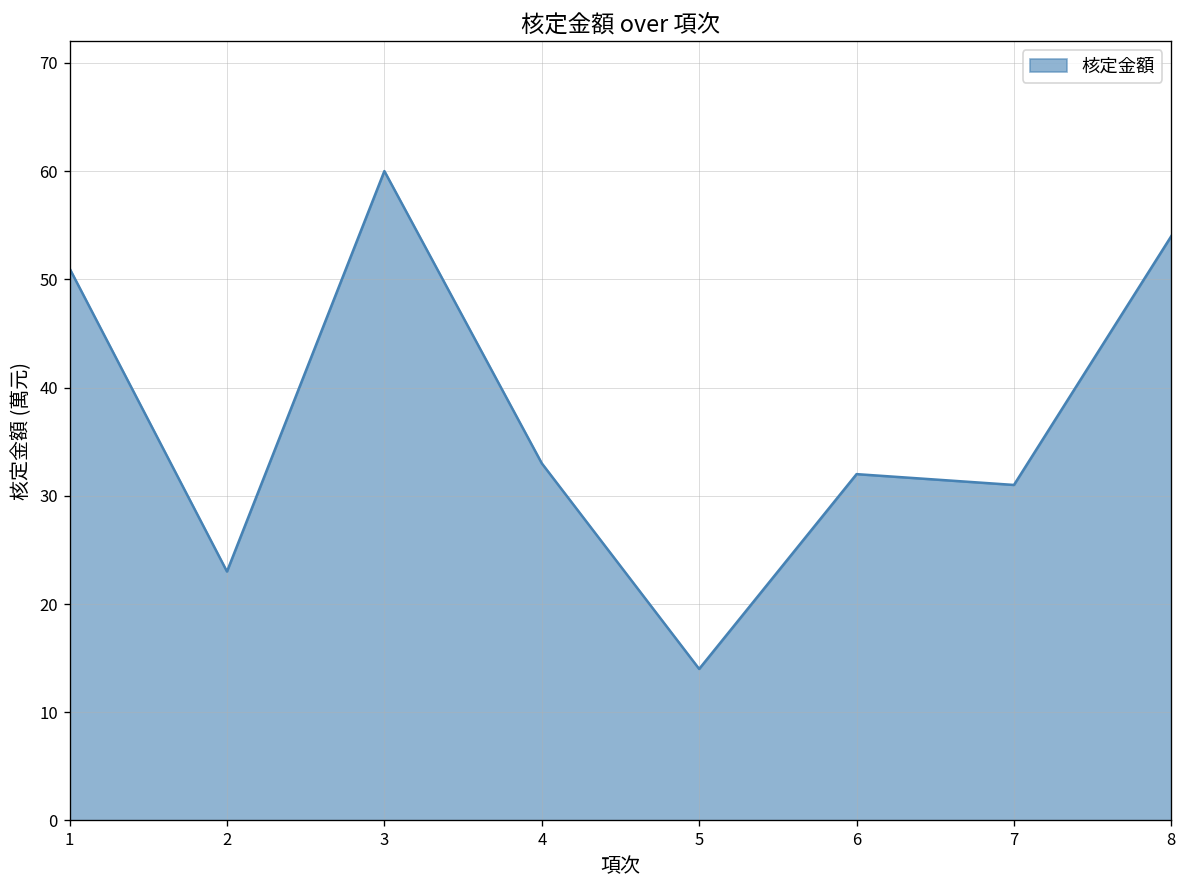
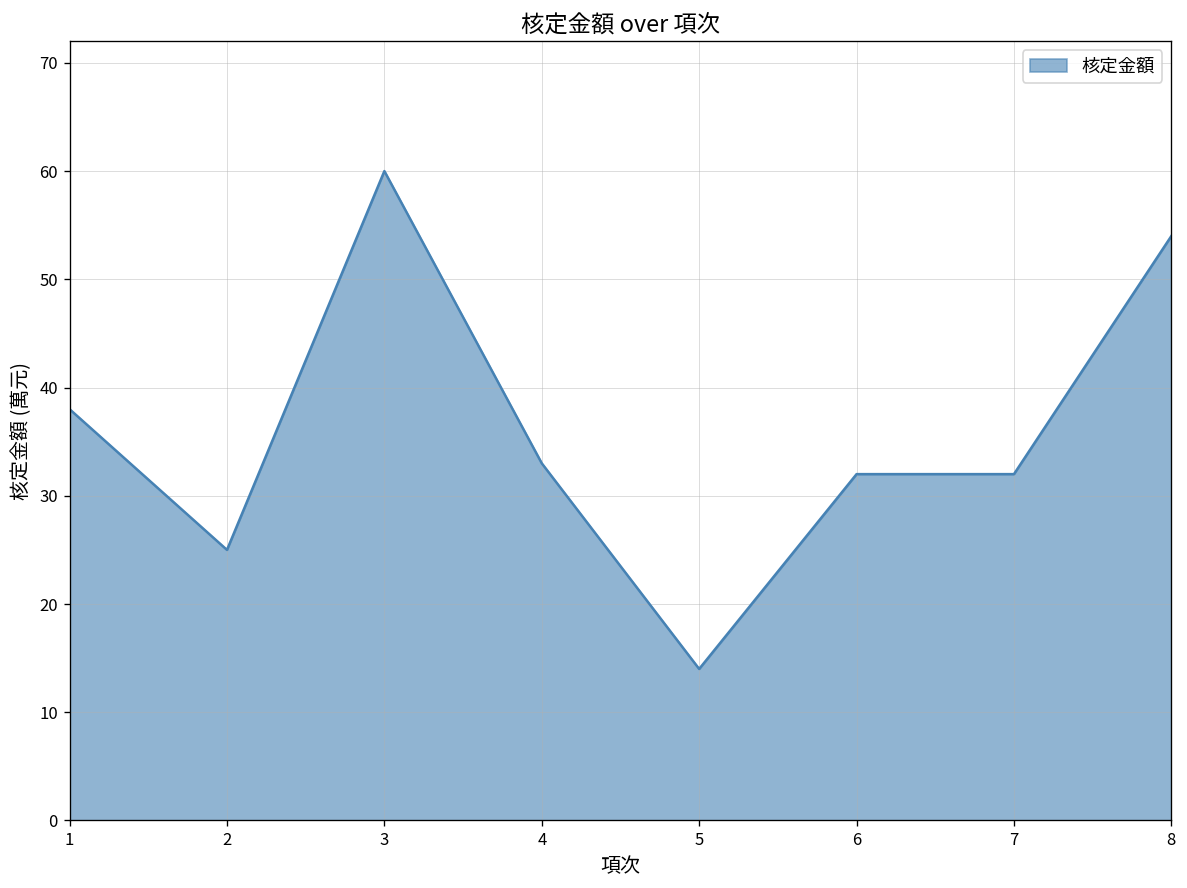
  {
-   "1": 51,
-   "2": 23,
+   "1": 38,
+   "2": 25,
    "3": 60,
    "4": 33,
    "5": 14,
    "6": 32,
-   "7": 31,
+   "7": 32,
    "8": 54
  }
